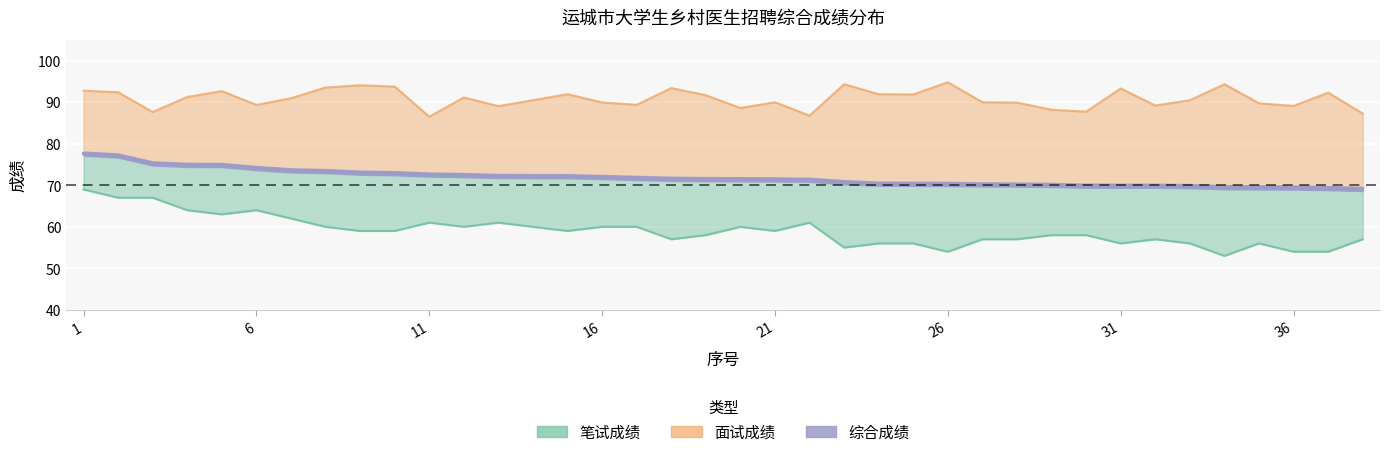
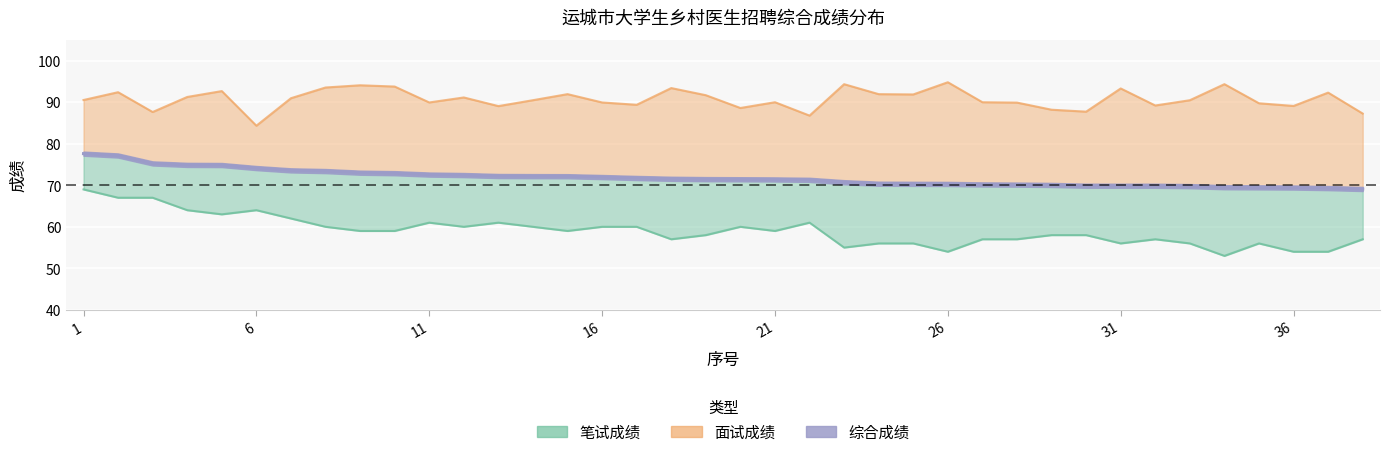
  {
    "面试成绩": {
-     "1": 93,
-     "6": 89,
-     "11": 87,
+     "1": 91,
+     "6": 84,
+     "11": 90,
      "16": 90,
      "21": 90,
      "26": 95,
      "31": 93,
      "36": 89
    }
  }
